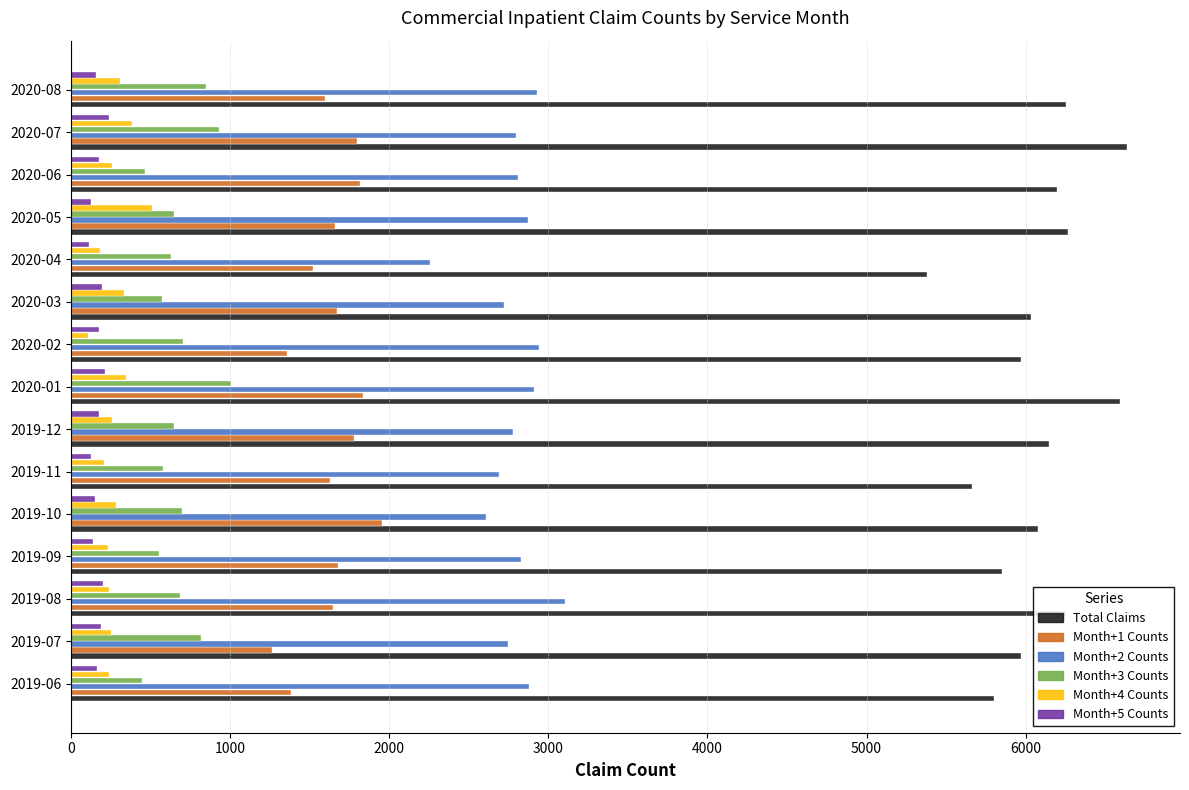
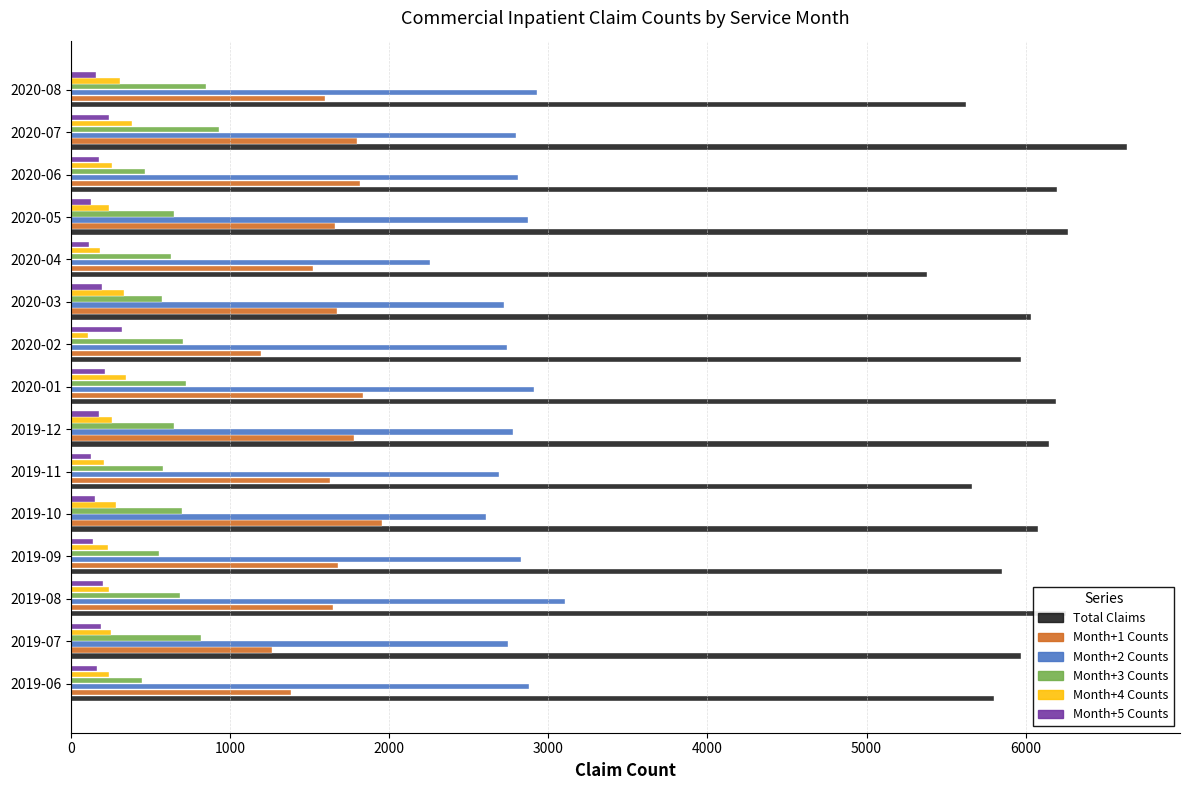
  {
    "Total Claims": {
-     "2020-08": 6250,
+     "2020-08": 5620,
      "2020-07": 6640,
      "2020-06": 6200,
      "2020-05": 6270,
      "2020-04": 5380,
      "2020-03": 6030,
      "2020-02": 5970,
-     "2020-01": 6590,
+     "2020-01": 6190,
      "2019-12": 6150,
      "2019-11": 5660,
      "2019-10": 6080,
      "2019-09": 5850,
      "2019-07": 5970,
      "2019-06": 5800
    },
    "Month+1 Counts": {
      "2020-08": 1600,
      "2020-07": 1800,
      "2020-06": 1820,
      "2020-05": 1660,
      "2020-04": 1520,
      "2020-03": 1680,
-     "2020-02": 1360,
+     "2020-02": 1200,
      "2020-01": 1840,
      "2019-12": 1780,
      "2019-11": 1630,
      "2019-10": 1960,
      "2019-09": 1680,
      "2019-08": 1640,
      "2019-07": 1260,
      "2019-06": 1380
    },
    "Month+2 Counts": {
      "2020-08": 2930,
      "2020-07": 2800,
      "2020-06": 2810,
      "2020-05": 2870,
      "2020-04": 2260,
      "2020-03": 2720,
-     "2020-02": 2940,
+     "2020-02": 2740,
      "2020-01": 2910,
      "2019-12": 2780,
      "2019-11": 2690,
      "2019-10": 2610,
      "2019-09": 2830,
      "2019-08": 3110,
      "2019-07": 2750,
      "2019-06": 2880
    },
    "Month+3 Counts": {
      "2020-08": 850,
      "2020-07": 930,
      "2020-06": 470,
      "2020-05": 650,
      "2020-04": 630,
      "2020-03": 570,
      "2020-02": 700,
-     "2020-01": 1010,
+     "2020-01": 720,
      "2019-12": 650,
      "2019-11": 580,
      "2019-10": 700,
      "2019-09": 550,
      "2019-08": 680,
      "2019-07": 820,
      "2019-06": 450
    },
    "Month+4 Counts": {
      "2020-08": 310,
      "2020-07": 380,
      "2020-06": 260,
-     "2020-05": 510,
+     "2020-05": 240,
      "2020-04": 180,
      "2020-03": 330,
      "2020-02": 110,
      "2020-01": 340,
      "2019-12": 260,
      "2019-11": 210,
      "2019-10": 280,
      "2019-09": 230,
      "2019-08": 240,
      "2019-07": 250,
      "2019-06": 240
    },
    "Month+5 Counts": {
      "2020-08": 160,
      "2020-07": 240,
      "2020-06": 180,
      "2020-05": 130,
      "2020-04": 110,
      "2020-03": 190,
-     "2020-02": 180,
+     "2020-02": 320,
      "2020-01": 210,
      "2019-12": 180,
      "2019-11": 130,
      "2019-10": 150,
      "2019-09": 140,
      "2019-08": 200,
      "2019-07": 190,
      "2019-06": 160
    }
  }
